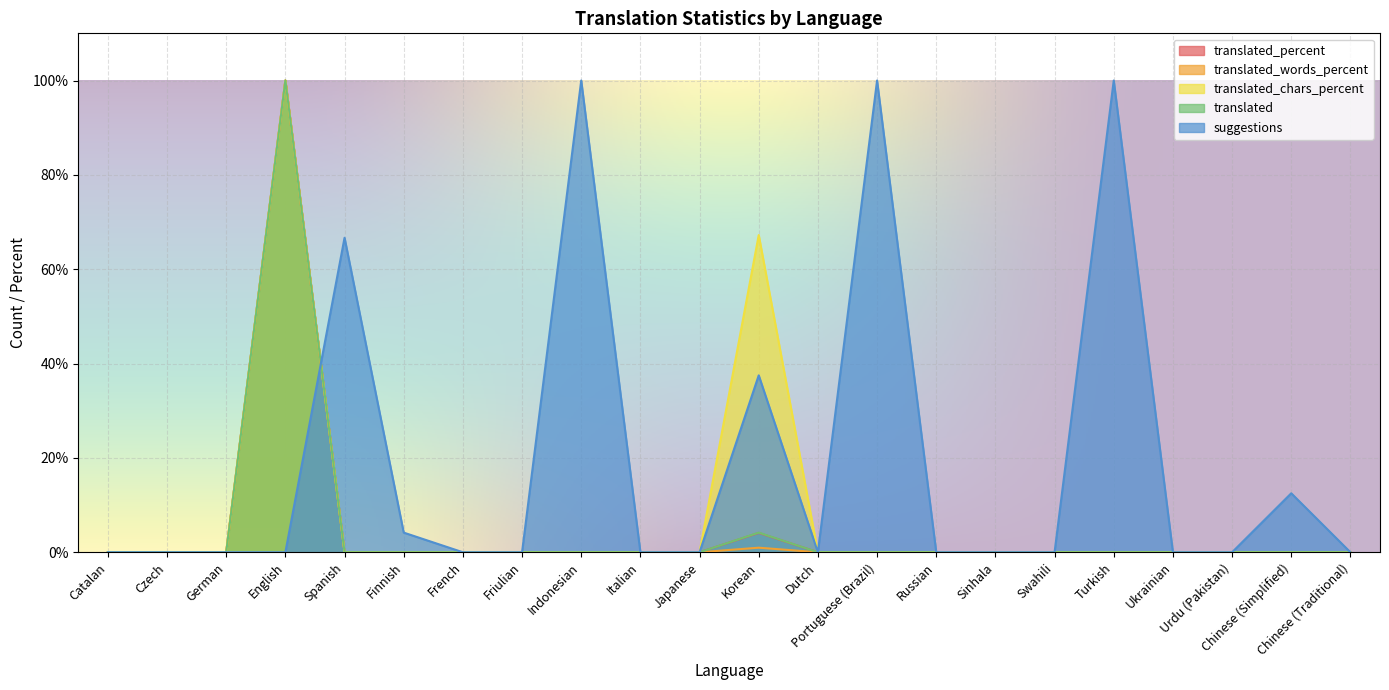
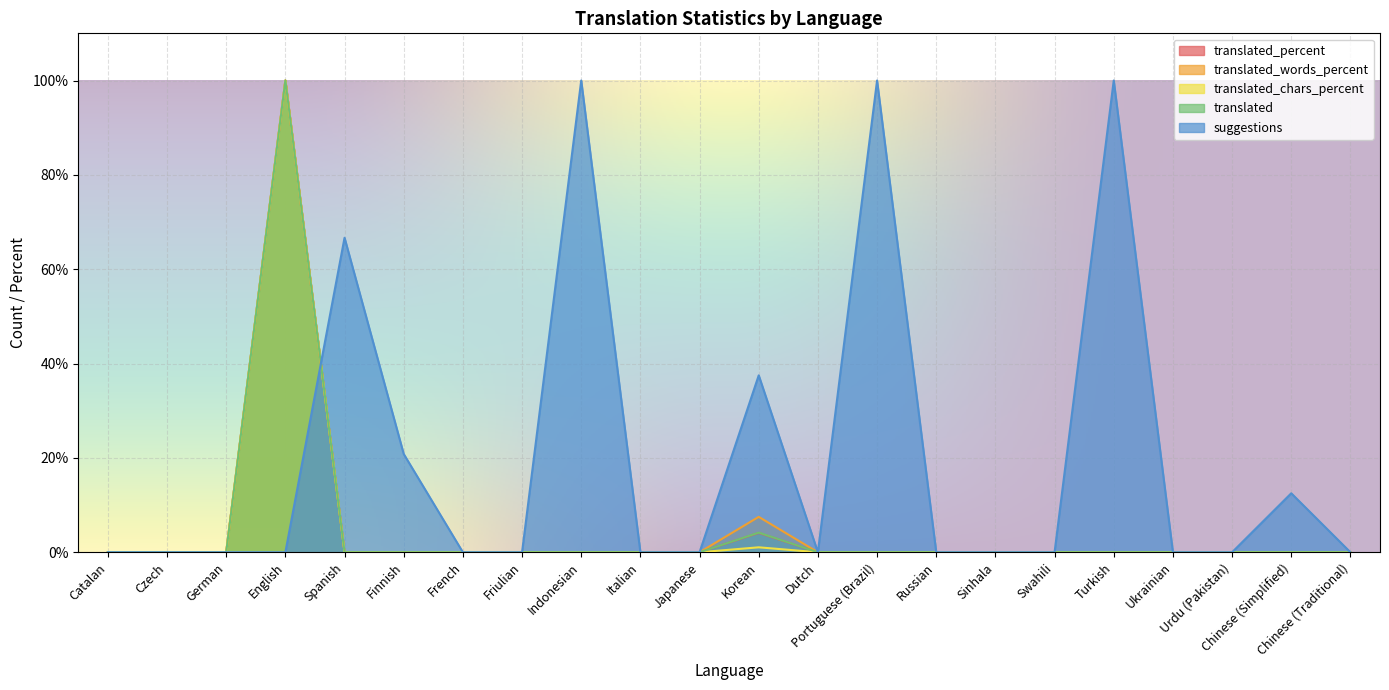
  {
    "translated": {
      "Korean": "4%"
    },
    "translated_words_percent": {
-     "Korean": "1%"
+     "Korean": "8%"
    },
    "translated_chars_percent": {
-     "Korean": "67%"
+     "Korean": "1%"
    },
    "suggestions": {
      "English": "0%",
      "Spanish": "67%",
-     "Finnish": "4%",
+     "Finnish": "21%",
      "Indonesian": "100%",
      "Korean": "38%",
      "Portuguese (Brazil)": "100%",
      "Turkish": "100%",
      "Chinese (Simplified)": "13%"
    }
  }
